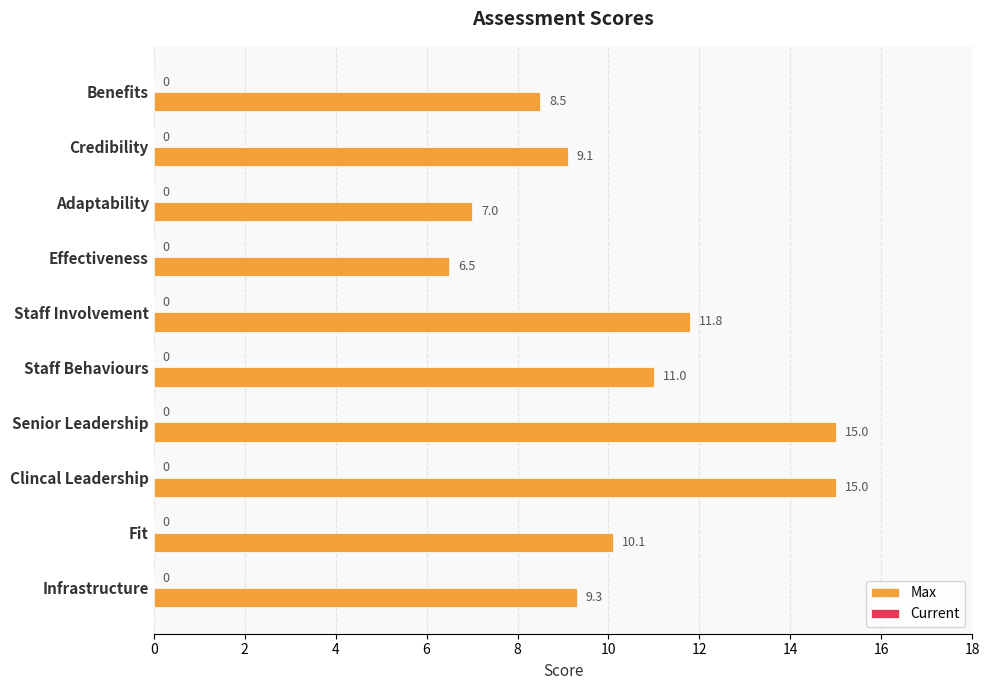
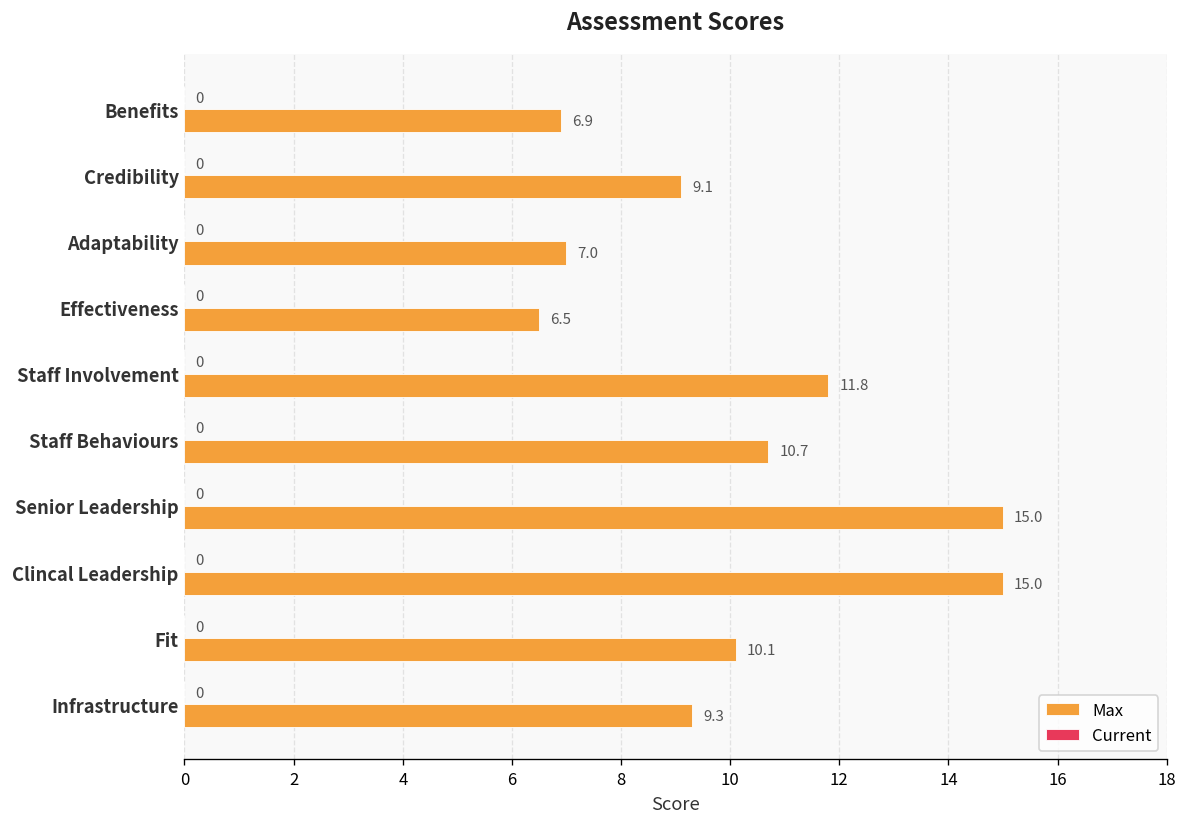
  {
    "Max": {
-     "Benefits": 8.5,
+     "Benefits": 6.9,
      "Credibility": 9.1,
      "Adaptability": 7.0,
      "Effectiveness": 6.5,
      "Staff Involvement": 11.8,
-     "Staff Behaviours": 11.0,
+     "Staff Behaviours": 10.7,
      "Senior Leadership": 15.0,
      "Clincal Leadership": 15.0,
      "Fit": 10.1,
      "Infrastructure": 9.3
    },
    "Current": {
      "Benefits": 0,
      "Credibility": 0,
      "Adaptability": 0,
      "Effectiveness": 0,
      "Staff Involvement": 0,
      "Staff Behaviours": 0,
      "Senior Leadership": 0,
      "Clincal Leadership": 0,
      "Fit": 0,
      "Infrastructure": 0
    }
  }
